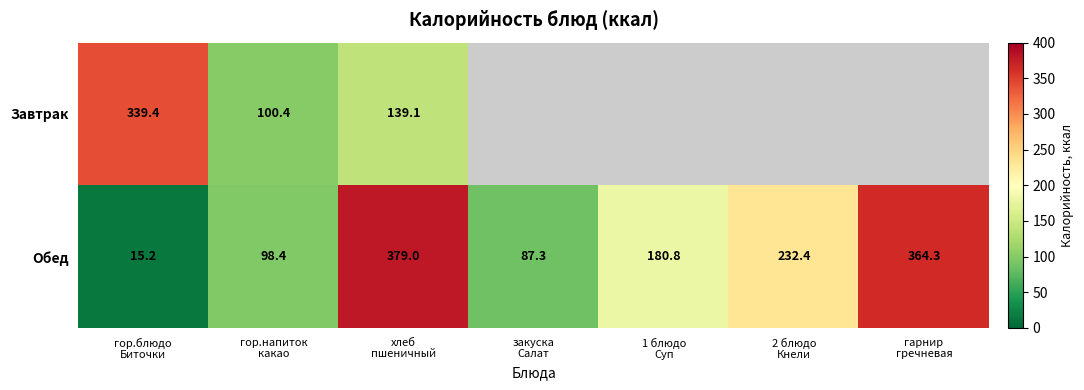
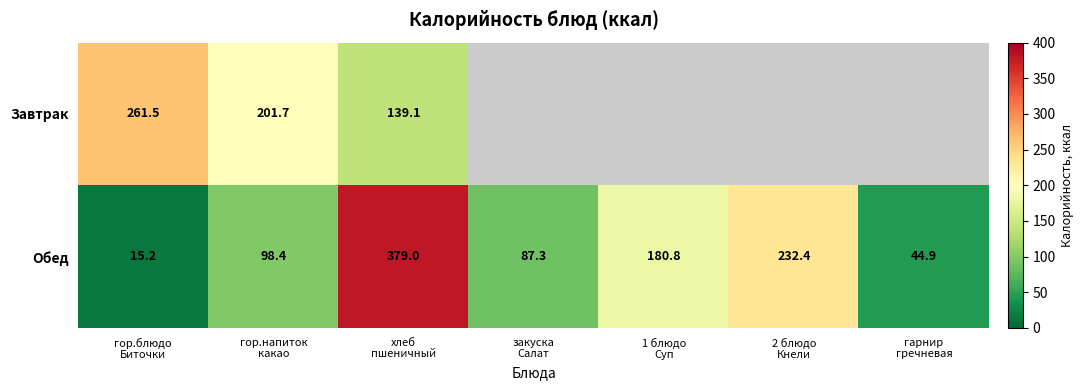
  {
    "Завтрак": {
-     "гор.блюдо Биточки": 339.4,
-     "гор.напиток какао": 100.4,
+     "гор.блюдо Биточки": 261.5,
+     "гор.напиток какао": 201.7,
      "хлеб пшеничный": 139.1
    },
    "Обед": {
      "гор.блюдо Биточки": 15.2,
      "гор.напиток какао": 98.4,
      "хлеб пшеничный": 379.0,
      "закуска Салат": 87.3,
      "1 блюдо Суп": 180.8,
      "2 блюдо Кнели": 232.4,
-     "гарнир гречневая": 364.3
+     "гарнир гречневая": 44.9
    }
  }
